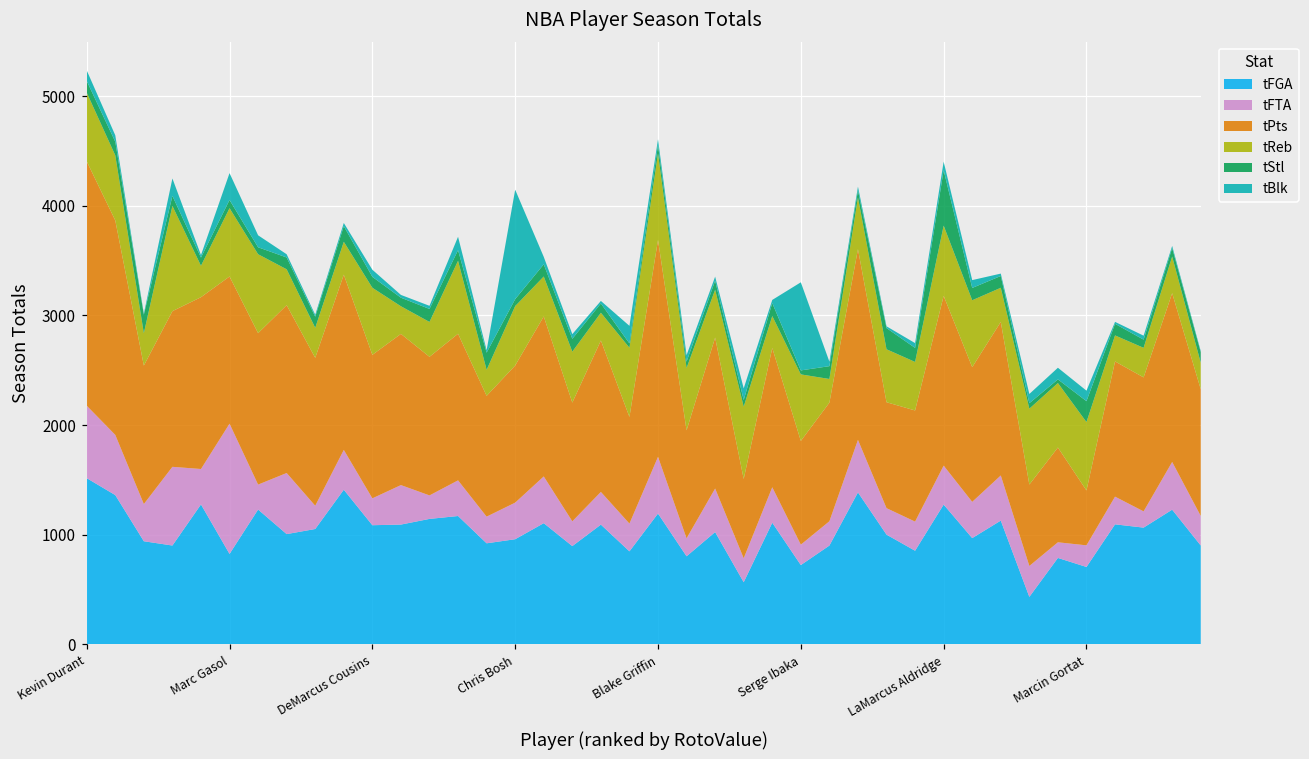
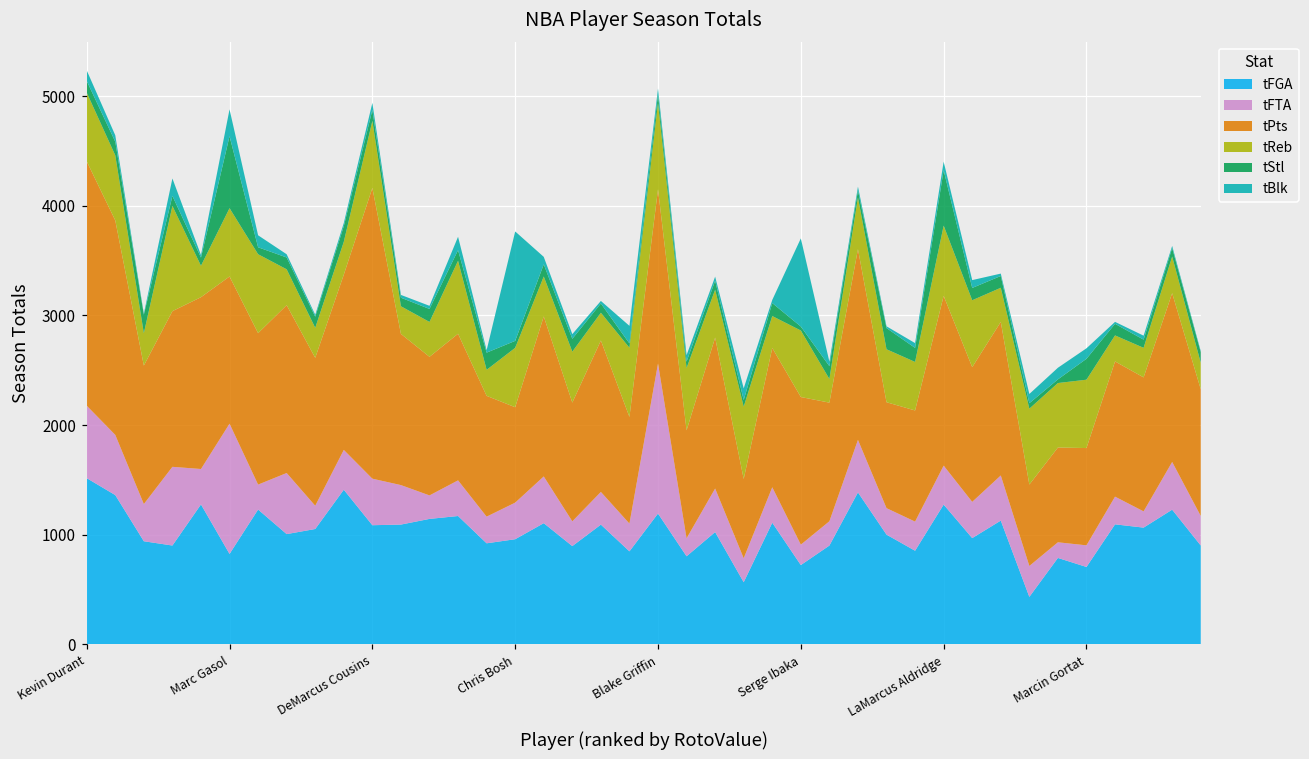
  {
    "tFGA": {
      "Kevin Durant": 1500,
      "Marc Gasol": 800,
      "DeMarcus Cousins": 1100,
      "Chris Bosh": 1000,
      "Blake Griffin": 1200,
      "Serge Ibaka": 700,
      "LaMarcus Aldridge": 1300,
      "Marcin Gortat": 700
    },
    "tFTA": {
      "Kevin Durant": 700,
      "Marc Gasol": 1200,
-     "DeMarcus Cousins": 200,
+     "DeMarcus Cousins": 400,
      "Chris Bosh": 300,
-     "Blake Griffin": 500,
+     "Blake Griffin": 1400,
      "Serge Ibaka": 200,
      "LaMarcus Aldridge": 400,
      "Marcin Gortat": 200
    },
    "tPts": {
      "Kevin Durant": 2200,
      "Marc Gasol": 1300,
-     "DeMarcus Cousins": 1300,
-     "Chris Bosh": 1300,
-     "Blake Griffin": 2000,
-     "Serge Ibaka": 900,
+     "DeMarcus Cousins": 2700,
+     "Chris Bosh": 900,
+     "Blake Griffin": 1600,
+     "Serge Ibaka": 1300,
      "LaMarcus Aldridge": 1500,
-     "Marcin Gortat": 500
+     "Marcin Gortat": 900
    },
    "tReb": {
      "Kevin Durant": 600,
      "Marc Gasol": 600,
      "DeMarcus Cousins": 600,
      "Chris Bosh": 500,
      "Blake Griffin": 800,
      "Serge Ibaka": 600,
      "LaMarcus Aldridge": 600,
      "Marcin Gortat": 600
    },
    "tStl": {
      "Kevin Durant": 100,
-     "Marc Gasol": 100,
+     "Marc Gasol": 700,
      "DeMarcus Cousins": 100,
      "Chris Bosh": 100,
      "Blake Griffin": 100,
      "Serge Ibaka": 0,
      "LaMarcus Aldridge": 500,
      "Marcin Gortat": 200
    },
    "tBlk": {
      "Kevin Durant": 100,
      "Marc Gasol": 200,
      "DeMarcus Cousins": 100,
      "Chris Bosh": 1000,
      "Blake Griffin": 100,
      "Serge Ibaka": 800,
      "LaMarcus Aldridge": 100,
      "Marcin Gortat": 100
    }
  }
